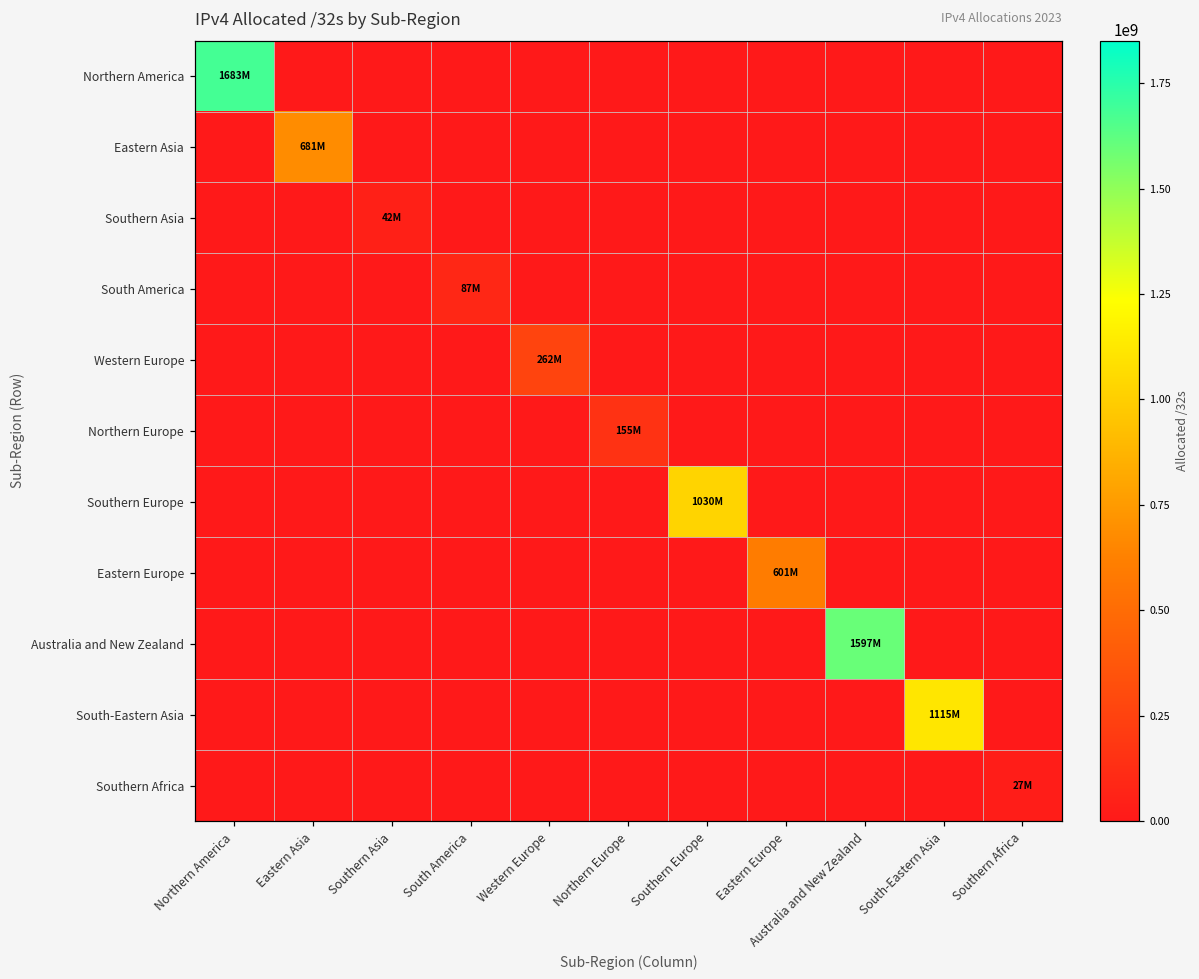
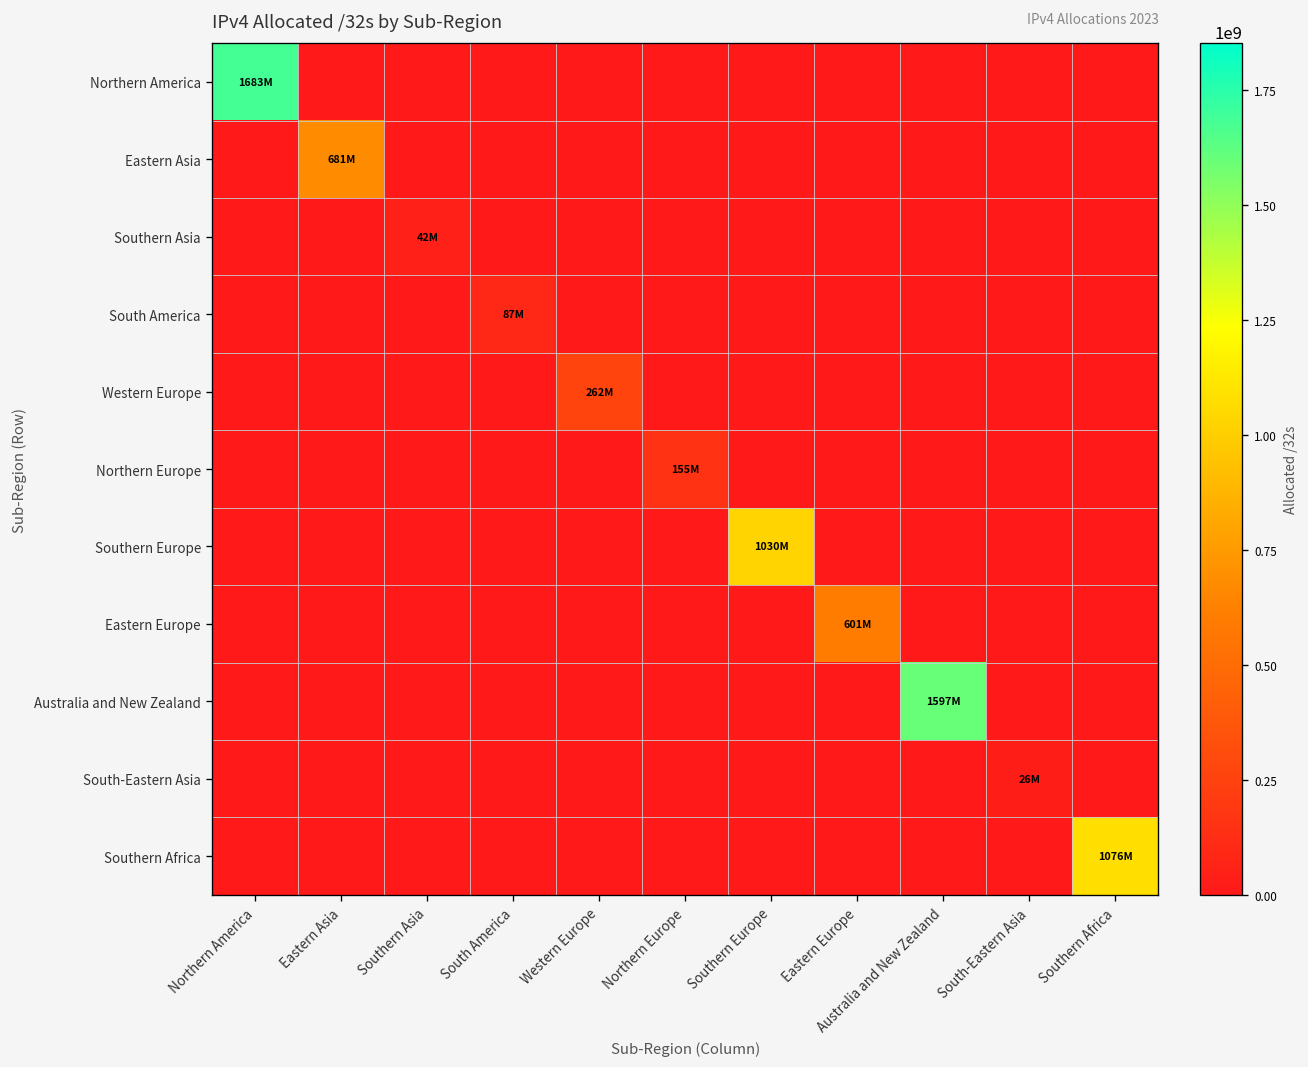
  {
    "Northern America": {
      "Northern America": "1683M"
    },
    "Eastern Asia": {
      "Eastern Asia": "681M"
    },
    "Southern Asia": {
      "Southern Asia": "42M"
    },
    "South America": {
      "South America": "87M"
    },
    "Western Europe": {
      "Western Europe": "262M"
    },
    "Northern Europe": {
      "Northern Europe": "155M"
    },
    "Southern Europe": {
      "Southern Europe": "1030M"
    },
    "Eastern Europe": {
      "Eastern Europe": "601M"
    },
    "Australia and New Zealand": {
      "Australia and New Zealand": "1597M"
    },
    "South-Eastern Asia": {
-     "South-Eastern Asia": "1115M"
+     "South-Eastern Asia": "26M"
    },
    "Southern Africa": {
-     "Southern Africa": "27M"
+     "Southern Africa": "1076M"
    }
  }
